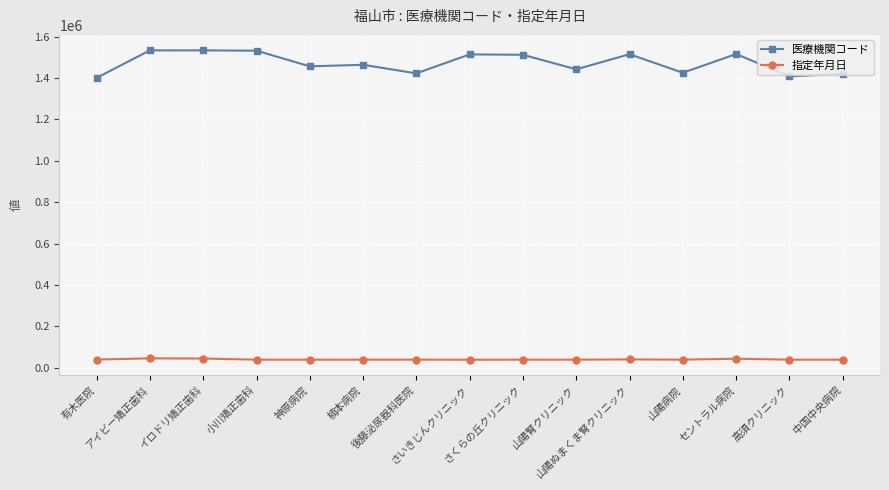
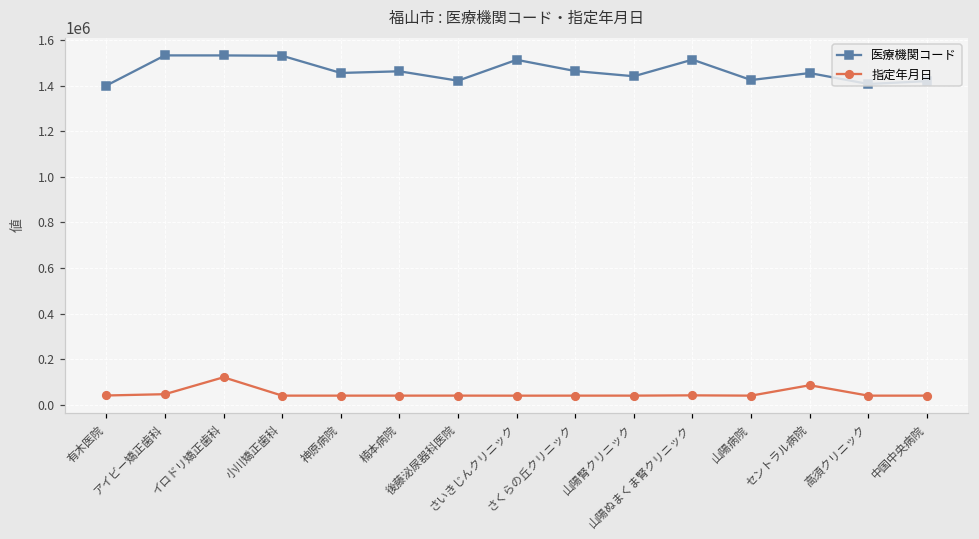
  {
    "医療機関コード": {
      "有木医院": 1400000,
      "アイビー矯正歯科": 1530000,
      "イロドリ矯正歯科": 1530000,
      "小川矯正歯科": 1530000,
      "神原病院": 1460000,
      "楠本病院": 1460000,
      "後藤泌尿器科医院": 1420000,
      "さいきじんクリニック": 1510000,
-     "さくらの丘クリニック": 1510000,
+     "さくらの丘クリニック": 1470000,
      "山陽腎クリニック": 1440000,
      "山陽ぬまくま腎クリニック": 1520000,
      "山陽病院": 1430000,
-     "セントラル病院": 1520000,
+     "セントラル病院": 1460000,
      "高須クリニック": 1410000
    },
    "指定年月日": {
      "有木医院": 40000,
      "アイビー矯正歯科": 50000,
-     "イロドリ矯正歯科": 40000,
+     "イロドリ矯正歯科": 120000,
      "小川矯正歯科": 40000,
      "神原病院": 40000,
      "楠本病院": 40000,
      "後藤泌尿器科医院": 40000,
      "さいきじんクリニック": 40000,
      "さくらの丘クリニック": 40000,
      "山陽腎クリニック": 40000,
      "山陽ぬまくま腎クリニック": 40000,
      "山陽病院": 40000,
-     "セントラル病院": 40000,
+     "セントラル病院": 80000,
      "高須クリニック": 40000,
      "中国中央病院": 40000
    }
  }
